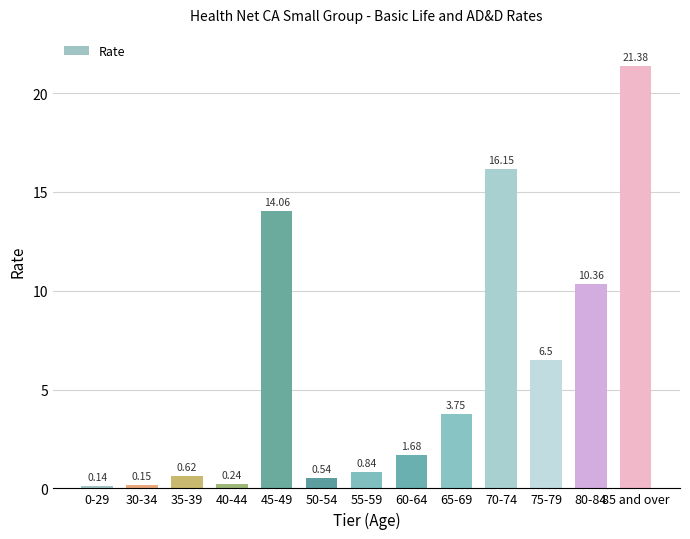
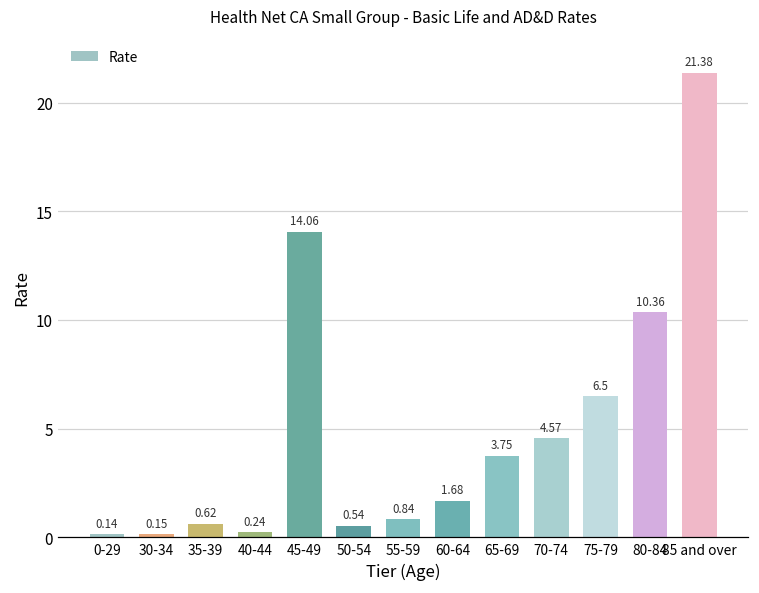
  {
    "0-29": 0.14,
    "30-34": 0.15,
    "35-39": 0.62,
    "40-44": 0.24,
    "45-49": 14.06,
    "50-54": 0.54,
    "55-59": 0.84,
    "60-64": 1.68,
    "65-69": 3.75,
-   "70-74": 16.15,
+   "70-74": 4.57,
    "75-79": 6.5,
    "85 and over": 21.38
  }
